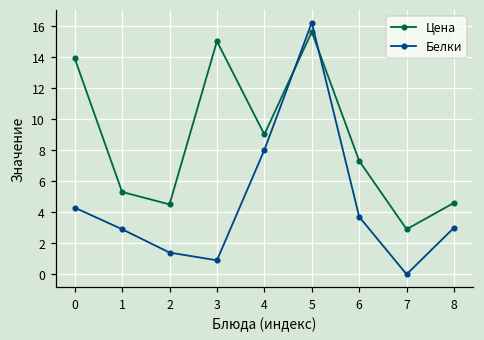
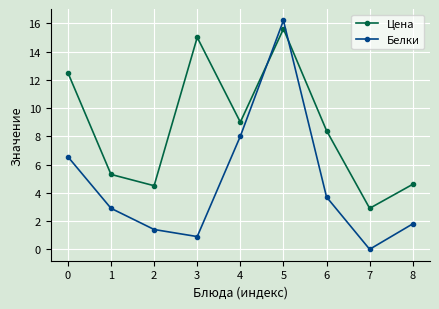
  {
    "Цена": {
-     "0": 13.9,
+     "0": 12.5,
      "1": 5.3,
      "2": 4.5,
      "3": 15.0,
      "4": 9.0,
      "5": 15.6,
-     "6": 7.3,
+     "6": 8.4,
      "7": 2.9,
      "8": 4.6
    },
    "Белки": {
-     "0": 4.3,
+     "0": 6.6,
      "1": 2.9,
      "2": 1.4,
      "3": 0.9,
      "4": 8.0,
      "5": 16.2,
      "6": 3.7,
      "7": 0.0,
-     "8": 3.0
+     "8": 1.8
    }
  }
